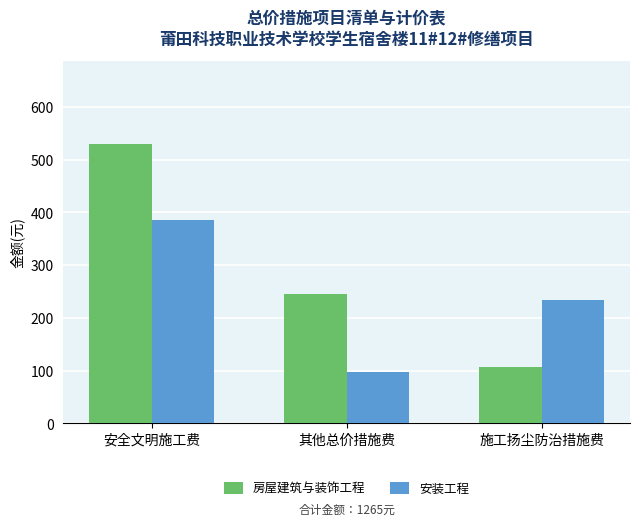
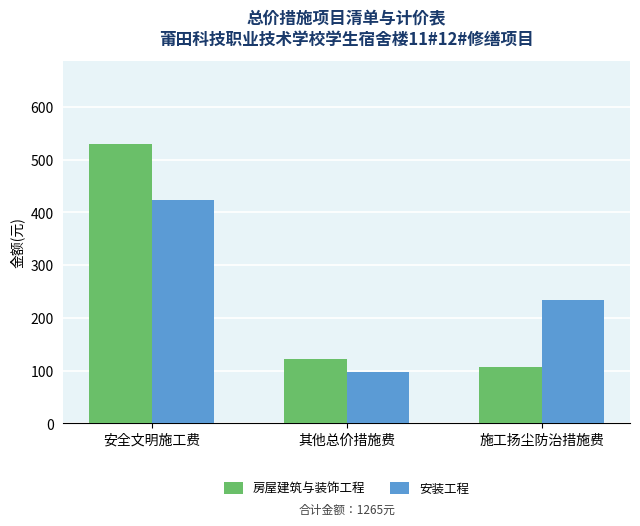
  {
    "房屋建筑与装饰工程": {
      "安全文明施工费": 530,
-     "其他总价措施费": 250,
+     "其他总价措施费": 120,
      "施工扬尘防治措施费": 110
    },
    "安装工程": {
-     "安全文明施工费": 390,
+     "安全文明施工费": 420,
      "其他总价措施费": 100,
      "施工扬尘防治措施费": 230
    }
  }
